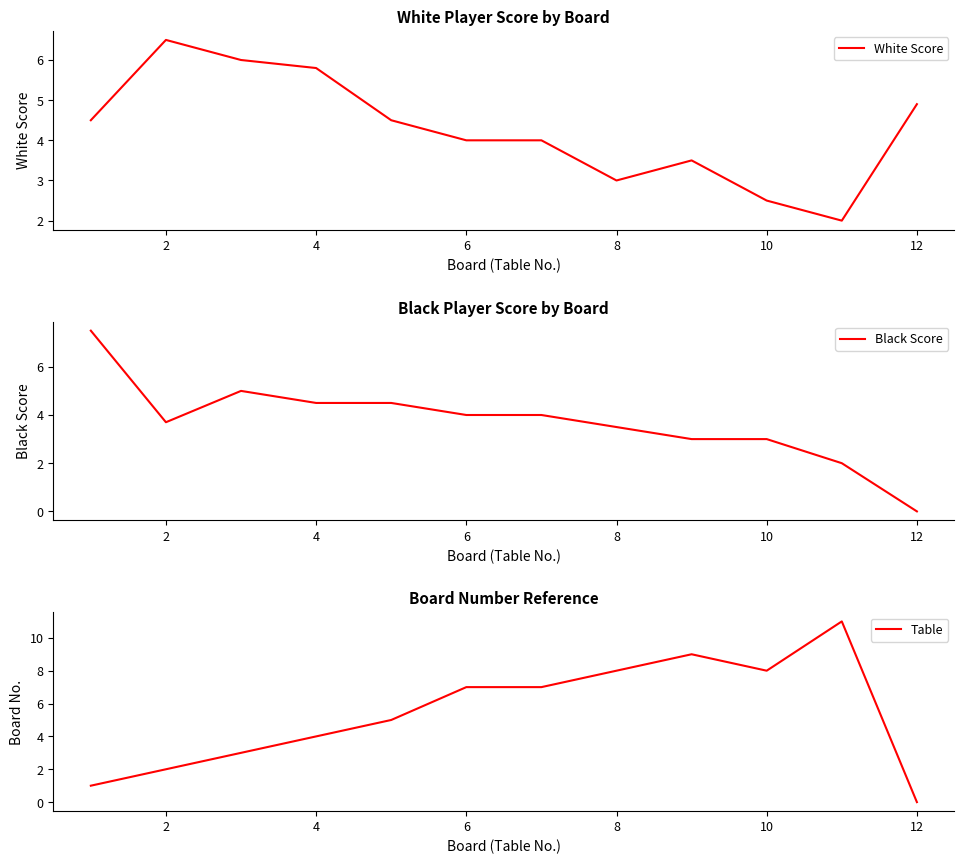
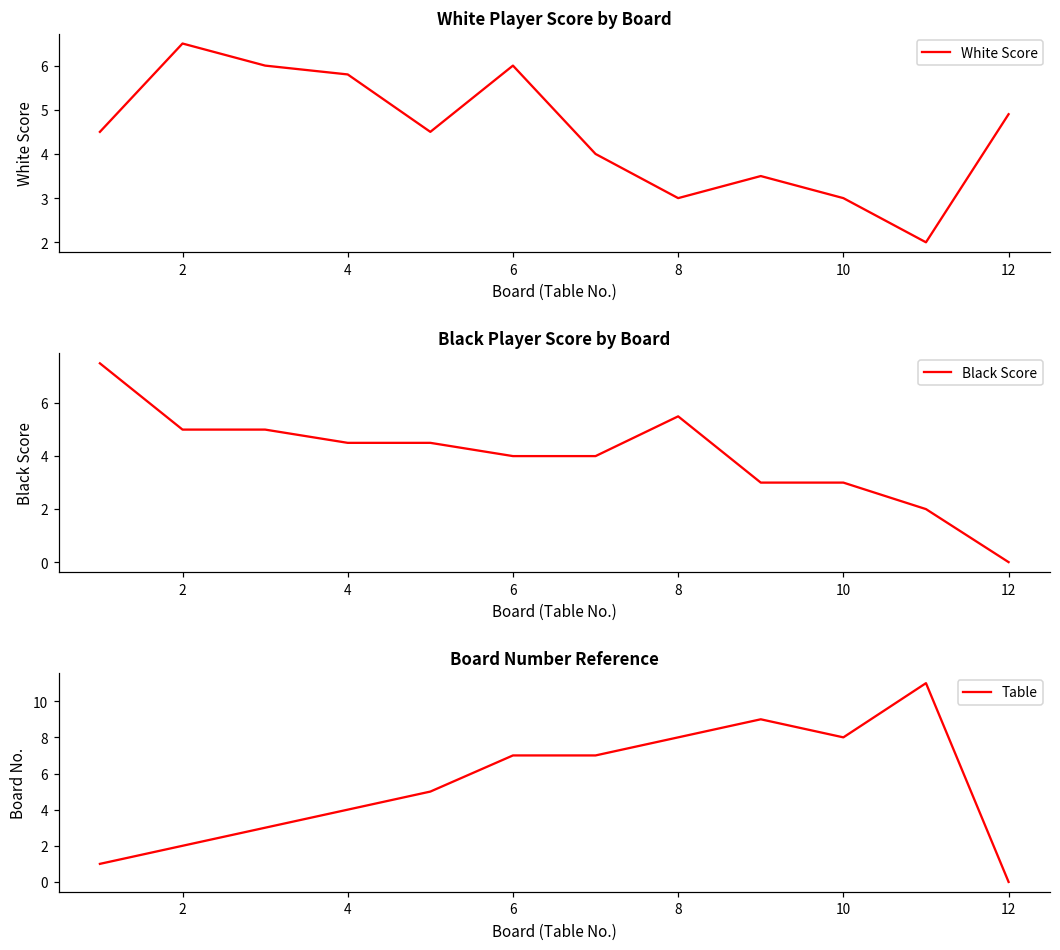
  {
    "White Player Score by Board": {
      "2": 6.5,
      "4": 5.8,
-     "6": 4,
+     "6": 6,
      "8": 3.0,
-     "10": 2.5,
+     "10": 3.0,
      "12": 4.9
    },
    "Black Player Score by Board": {
-     "2": 3.7,
+     "2": 5.0,
      "4": 4.5,
      "6": 4.0,
-     "8": 3.5,
+     "8": 5.5,
      "10": 3.0,
      "12": 0.0
    },
    "Board Number Reference": {
      "2": 2.0,
      "4": 4.0,
      "6": 7.0,
      "8": 8.0,
      "10": 8.0,
      "12": 0.0
    }
  }
